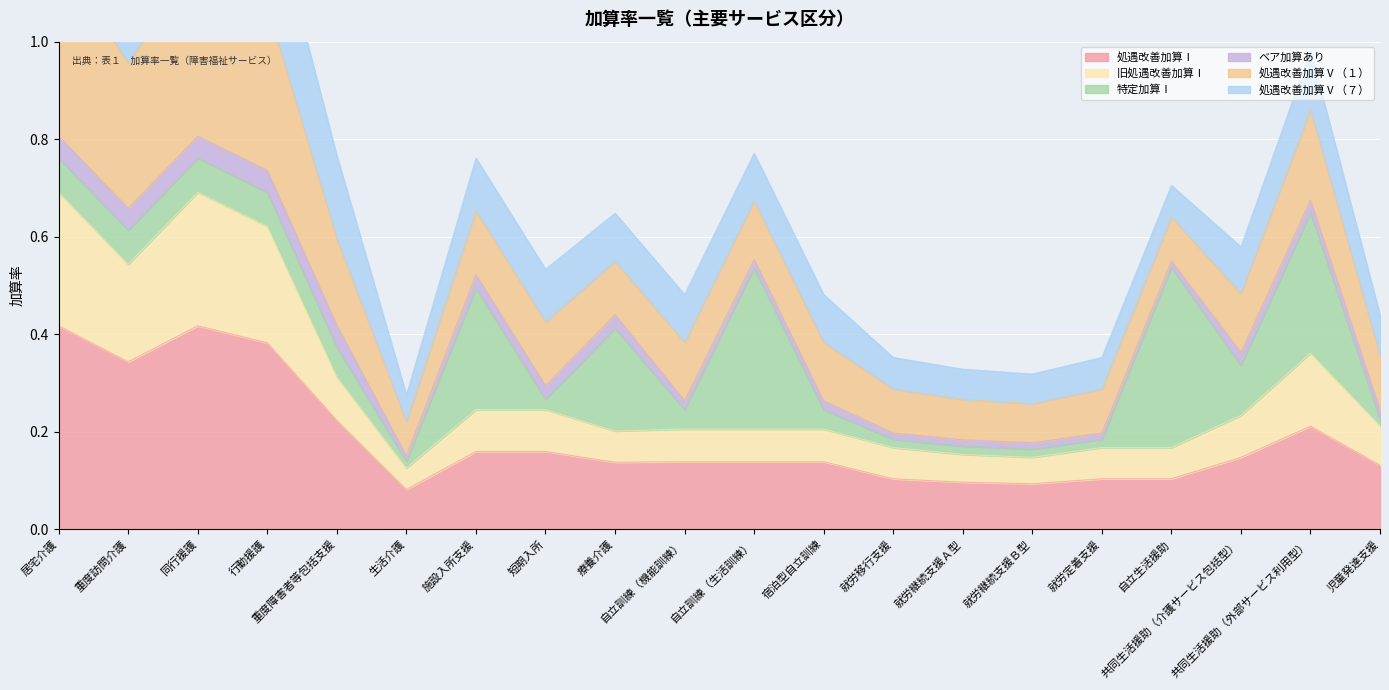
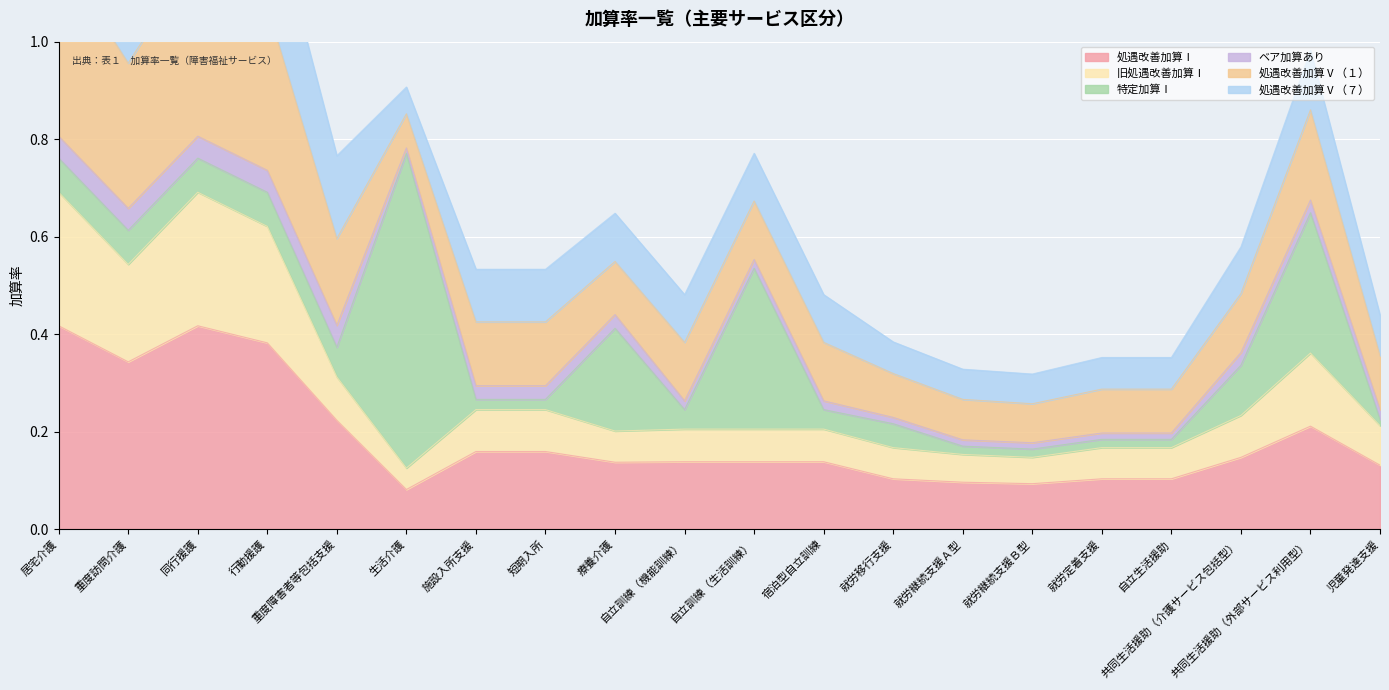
  {
    "特定加算Ⅰ": {
      "居宅介護": 0.07,
      "重度訪問介護": 0.07,
      "同行援護": 0.07,
      "行動援護": 0.07,
      "重度障害者等包括支援": 0.06,
-     "生活介護": 0.01,
-     "施設入所支援": 0.25,
+     "生活介護": 0.65,
+     "施設入所支援": 0.02,
      "短期入所": 0.02,
      "療養介護": 0.21,
      "自立訓練（機能訓練）": 0.04,
      "自立訓練（生活訓練）": 0.33,
      "宿泊型自立訓練": 0.04,
-     "就労移行支援": 0.02,
+     "就労移行支援": 0.05,
      "就労継続支援Ａ型": 0.02,
      "就労継続支援Ｂ型": 0.02,
      "就労定着支援": 0.02,
-     "自立生活援助": 0.37,
+     "自立生活援助": 0.02,
      "共同生活援助（介護サービス包括型）": 0.10,
      "共同生活援助（外部サービス利用型）": 0.29,
      "児童発達支援": 0.01
    }
  }
